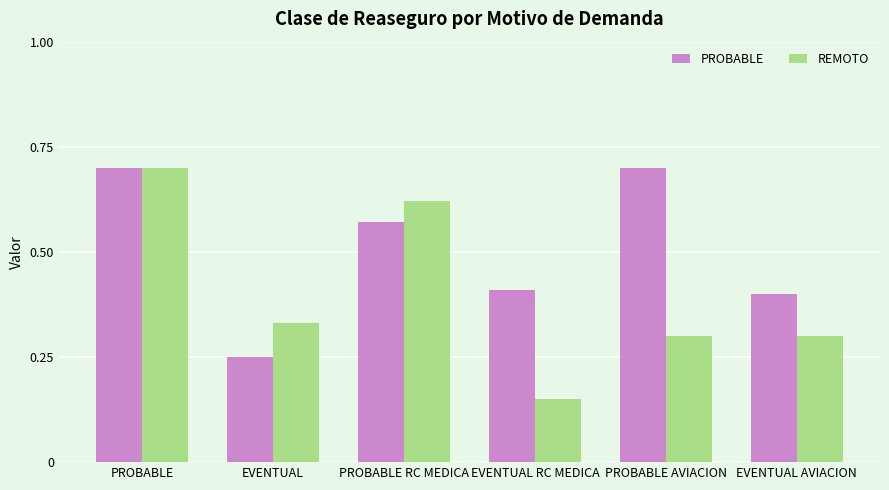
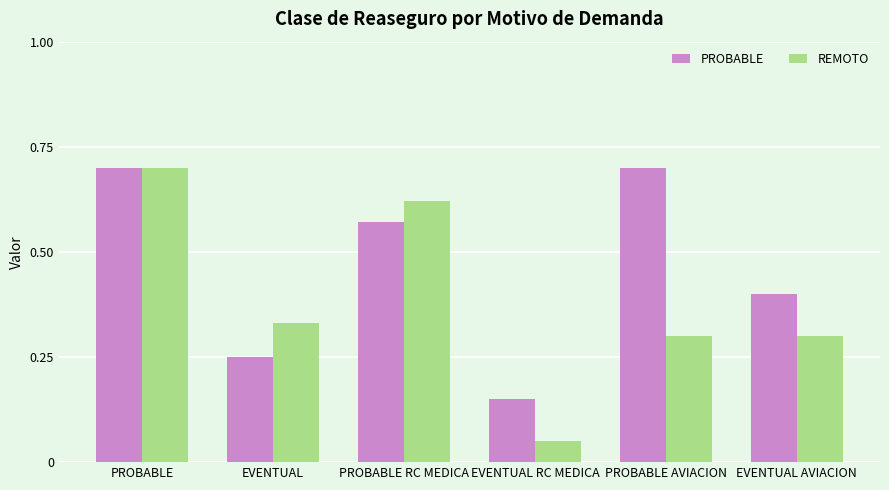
  {
    "PROBABLE": {
      "PROBABLE": 0.70,
      "EVENTUAL": 0.25,
      "PROBABLE RC MEDICA": 0.57,
-     "EVENTUAL RC MEDICA": 0.41,
+     "EVENTUAL RC MEDICA": 0.15,
      "PROBABLE AVIACION": 0.70,
      "EVENTUAL AVIACION": 0.40
    },
    "REMOTO": {
      "PROBABLE": 0.70,
      "EVENTUAL": 0.33,
      "PROBABLE RC MEDICA": 0.62,
-     "EVENTUAL RC MEDICA": 0.15,
+     "EVENTUAL RC MEDICA": 0.05,
      "PROBABLE AVIACION": 0.30,
      "EVENTUAL AVIACION": 0.30
    }
  }
